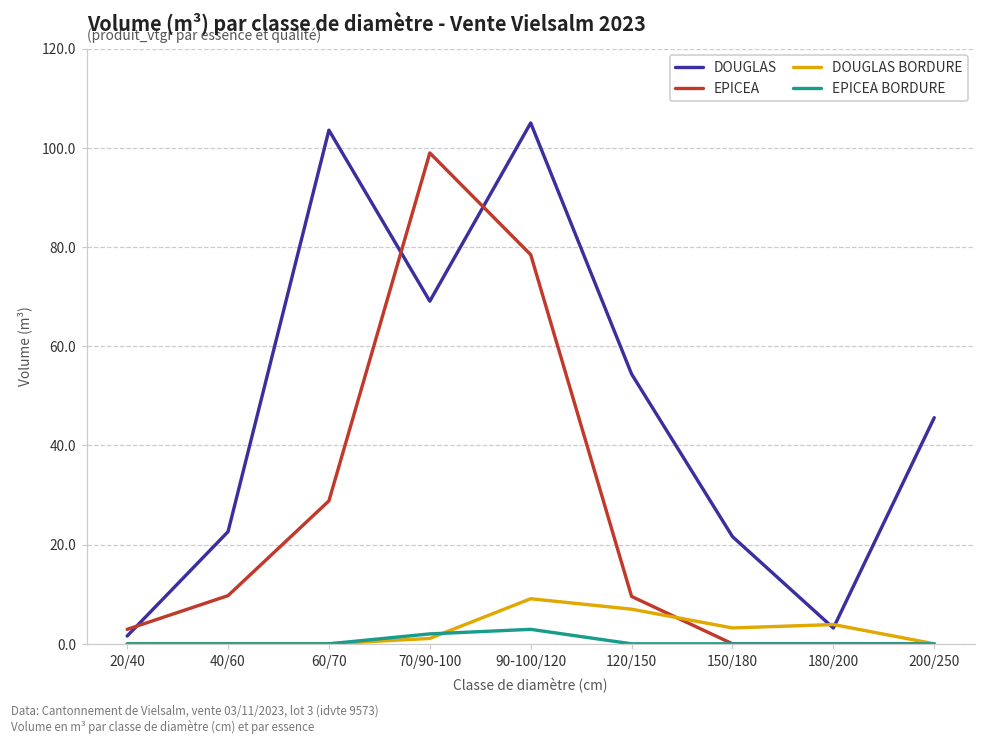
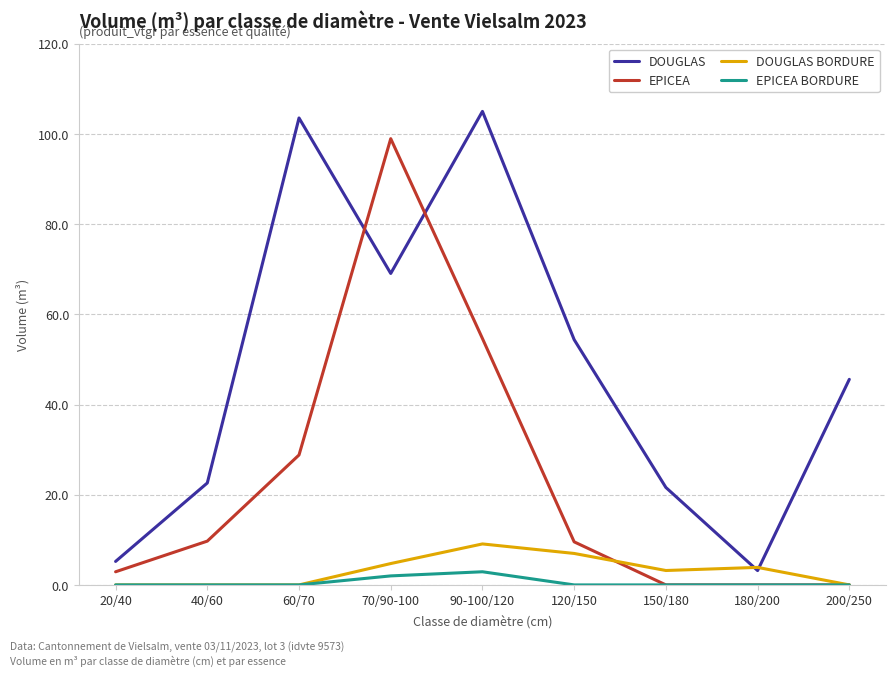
  {
    "DOUGLAS": {
-     "20/40": 2,
+     "20/40": 5,
      "40/60": 23,
      "60/70": 104,
      "70/90-100": 69,
      "90-100/120": 105,
      "120/150": 54,
      "150/180": 22,
      "180/200": 3,
      "200/250": 46
    },
    "EPICEA": {
      "20/40": 3,
      "40/60": 10,
      "60/70": 29,
      "70/90-100": 99,
-     "90-100/120": 78,
+     "90-100/120": 55,
      "120/150": 10
    },
    "DOUGLAS BORDURE": {
-     "70/90-100": 1,
+     "70/90-100": 5,
      "90-100/120": 9,
      "120/150": 7,
      "150/180": 3,
      "180/200": 4
    },
    "EPICEA BORDURE": {
      "70/90-100": 2,
      "90-100/120": 3,
      "120/150": 0
    }
  }
